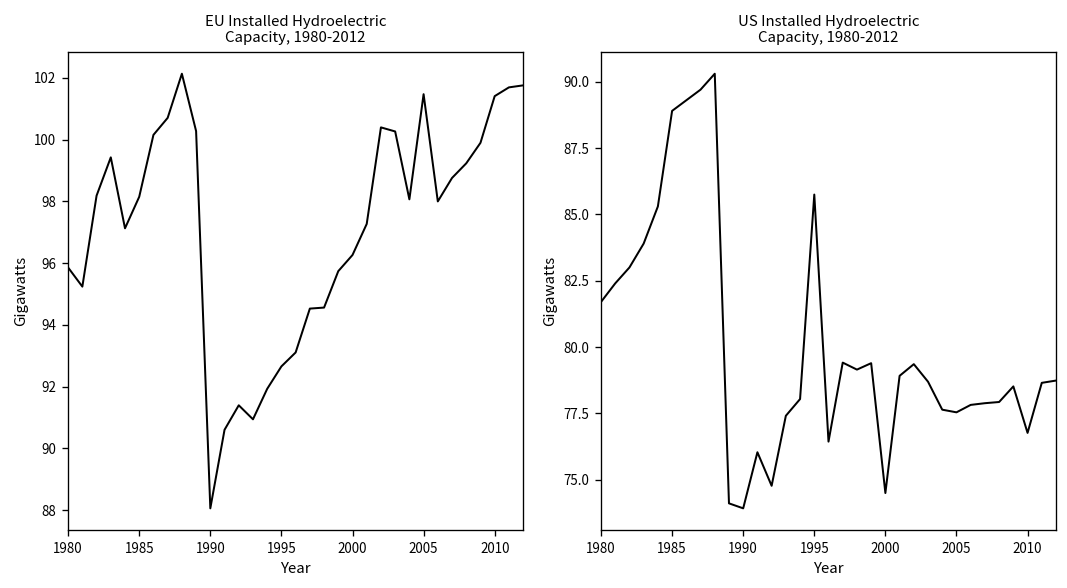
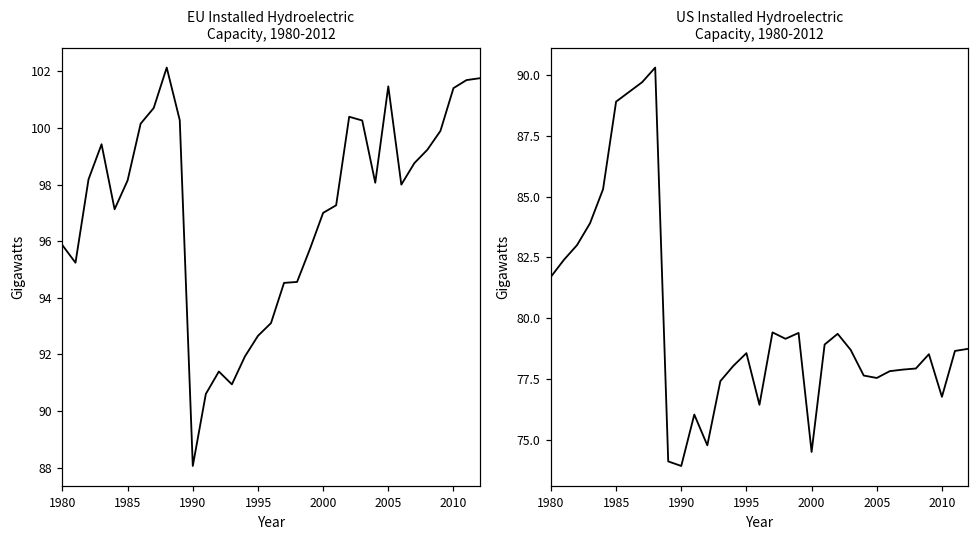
  {
    "EU Installed Hydroelectric Capacity, 1980-2012": {
      "1980": 95.9,
      "1985": 98.1,
      "1990": 88.1,
      "1995": 92.7,
-     "2000": 96.3,
+     "2000": 97.0,
      "2005": 101.5,
      "2010": 101.4
    },
    "US Installed Hydroelectric Capacity, 1980-2012": {
      "1980": 81.7,
      "1985": 88.9,
      "1990": 73.9,
-     "1995": 85.7,
+     "1995": 78.6,
      "2000": 74.5,
      "2005": 77.5,
      "2010": 76.8
    }
  }
